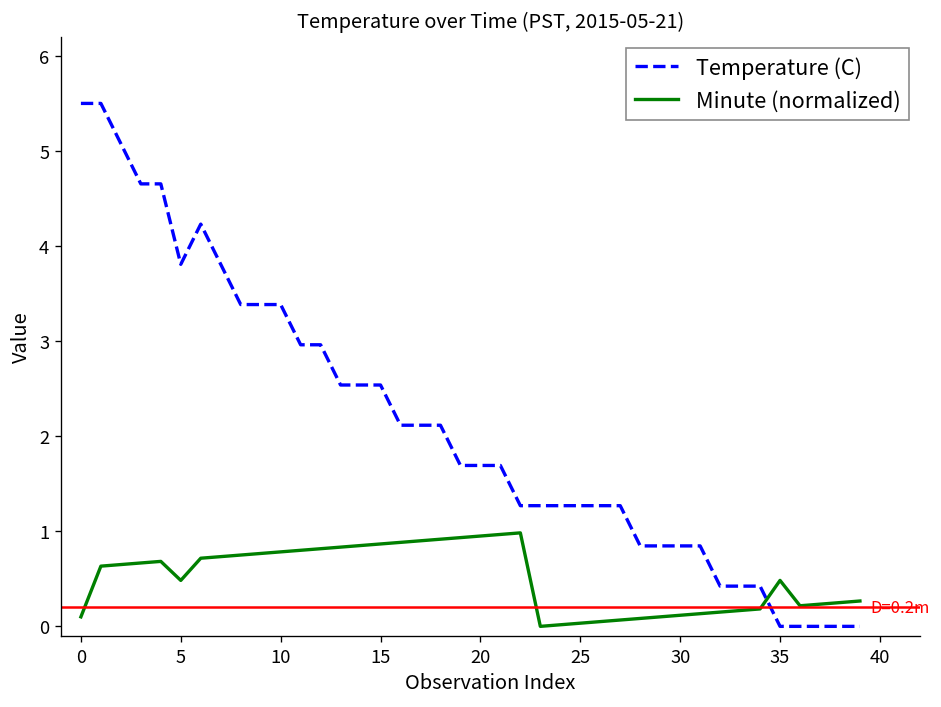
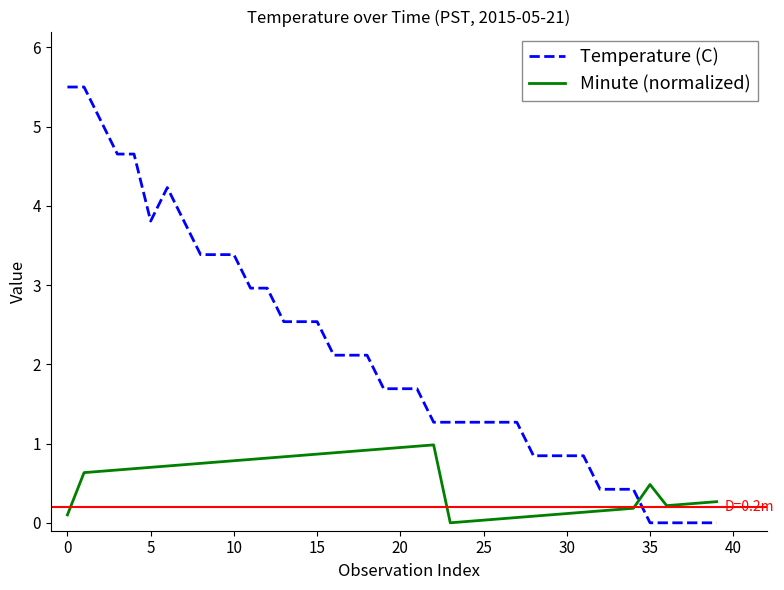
  {
    "Temperature (C)": {
      "0": 5.5,
      "5": 3.8,
      "10": 3.4,
      "15": 2.5,
      "20": 1.7,
      "25": 1.3,
      "30": 0.8,
      "35": 0.0
    },
    "Minute (normalized)": {
      "0": 0.1,
-     "5": 0.5,
+     "5": 0.7,
      "10": 0.8,
      "15": 0.9,
      "20": 1.0,
      "25": 0.0,
      "30": 0.1,
      "35": 0.5
    }
  }
